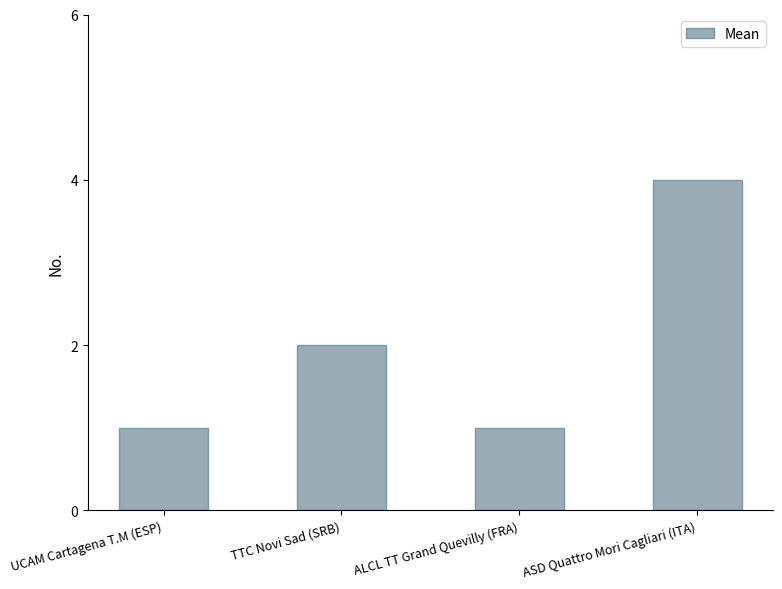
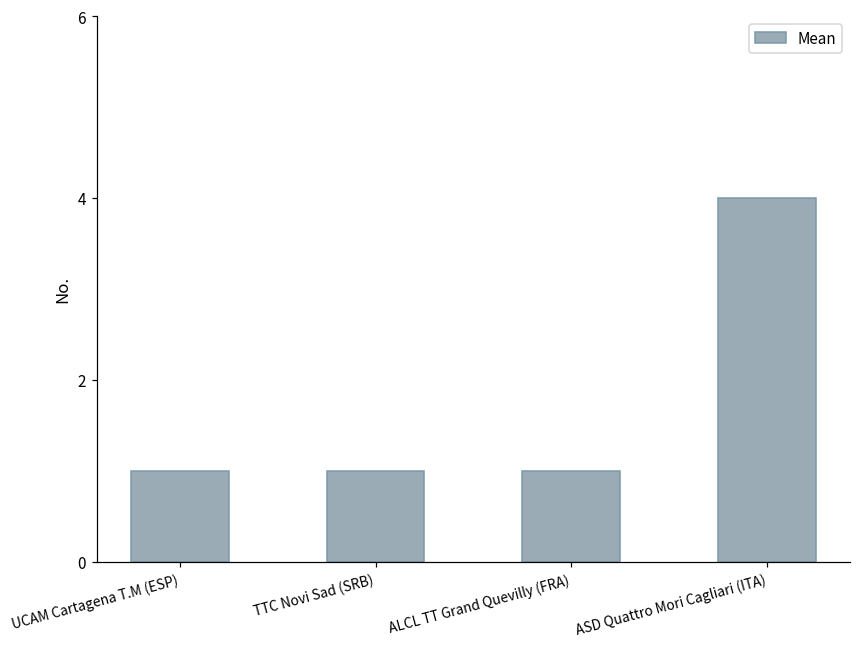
  {
    "UCAM Cartagena T.M (ESP)": 1,
-   "TTC Novi Sad (SRB)": 2,
+   "TTC Novi Sad (SRB)": 1,
    "ALCL TT Grand Quevilly (FRA)": 1,
    "ASD Quattro Mori Cagliari (ITA)": 4
  }
